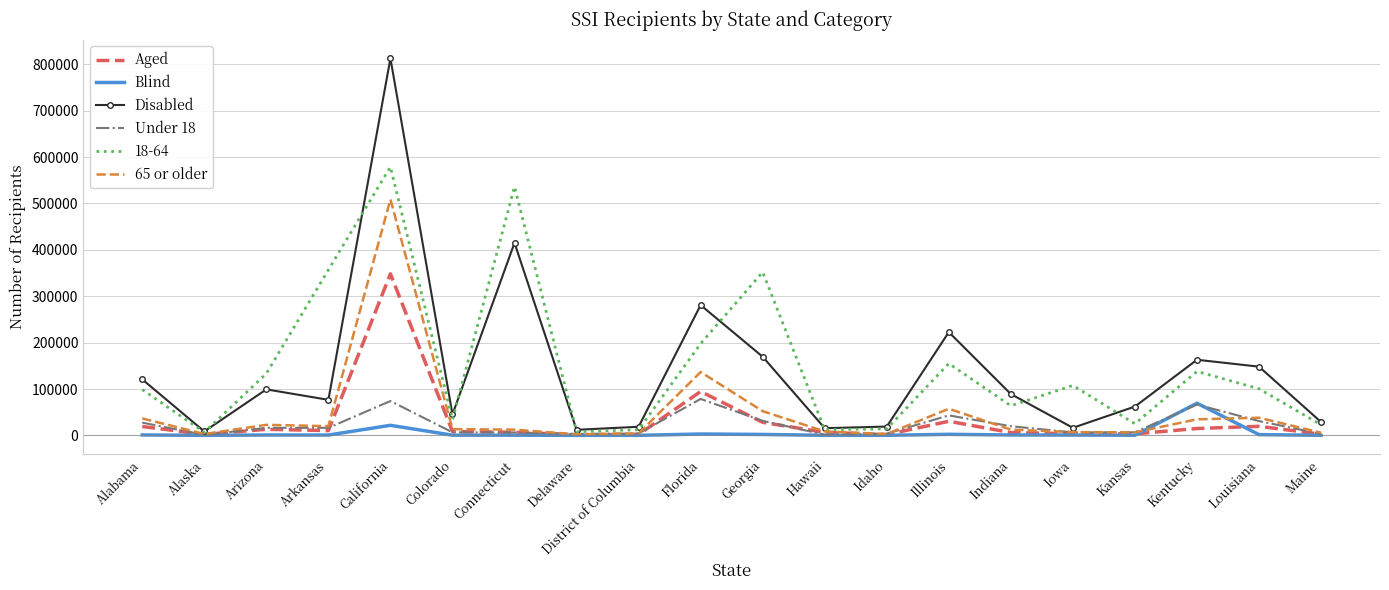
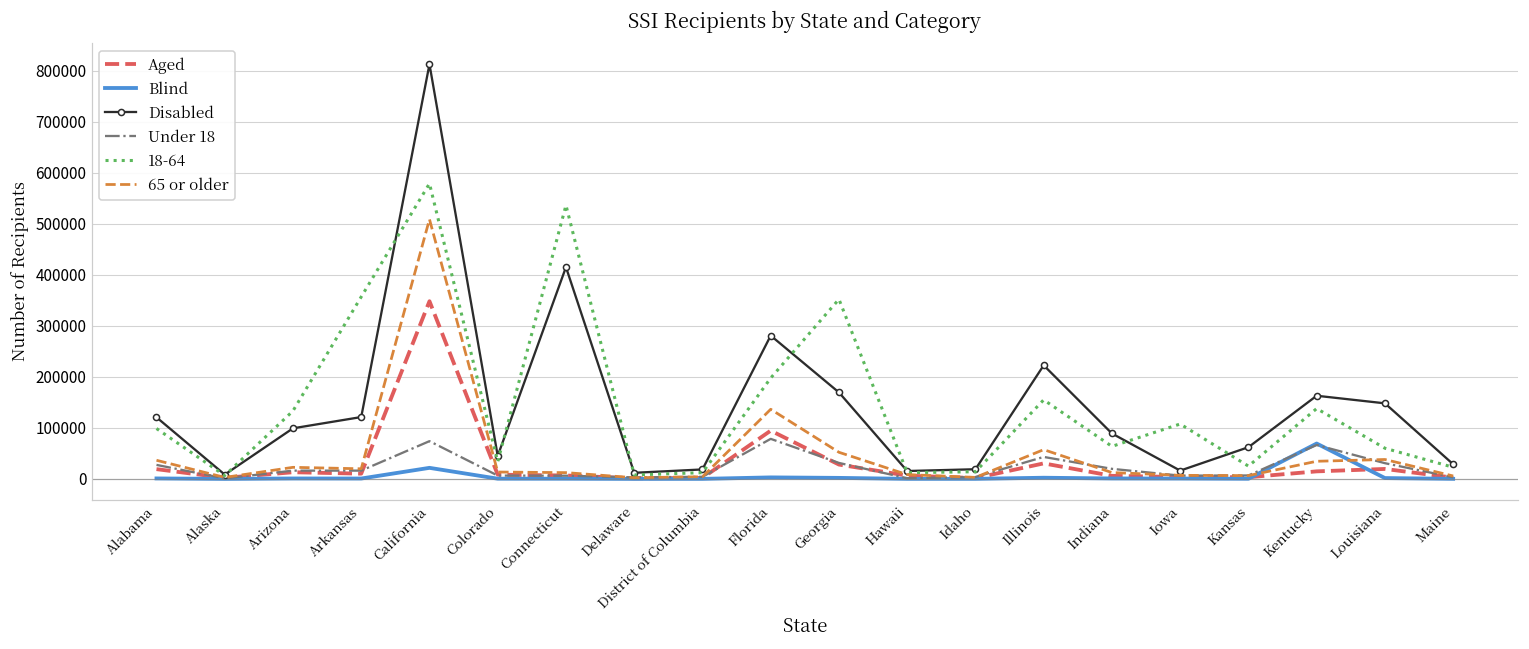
  {
    "Blind": {
      "Alabama": 0,
      "Arizona": 0,
      "Arkansas": 0,
      "California": 20000,
      "Colorado": 0,
      "Connecticut": 0,
      "Florida": 0,
      "Georgia": 0,
      "Illinois": 0,
      "Louisiana": 0
    },
    "Disabled": {
      "Alabama": 120000,
      "Arizona": 100000,
-     "Arkansas": 80000,
+     "Arkansas": 120000,
      "California": 810000,
      "Colorado": 50000,
      "Connecticut": 420000,
      "District of Columbia": 20000,
      "Florida": 280000,
      "Georgia": 170000,
      "Illinois": 220000,
      "Indiana": 90000,
      "Iowa": 20000,
      "Kansas": 60000,
      "Kentucky": 160000,
      "Louisiana": 150000,
      "Maine": 30000
    },
    "Under 18": {
      "Alabama": 30000,
      "California": 70000,
      "Florida": 80000,
      "Illinois": 40000,
      "Indiana": 20000,
      "Louisiana": 30000
    },
    "18-64": {
      "Alabama": 100000,
      "Arizona": 130000,
      "Arkansas": 360000,
      "California": 580000,
      "Colorado": 30000,
      "Connecticut": 540000,
      "District of Columbia": 10000,
      "Florida": 200000,
      "Georgia": 350000,
      "Illinois": 160000,
      "Indiana": 60000,
      "Iowa": 110000,
      "Kansas": 30000,
      "Kentucky": 140000,
-     "Louisiana": 100000,
+     "Louisiana": 60000,
      "Maine": 20000
    }
  }
